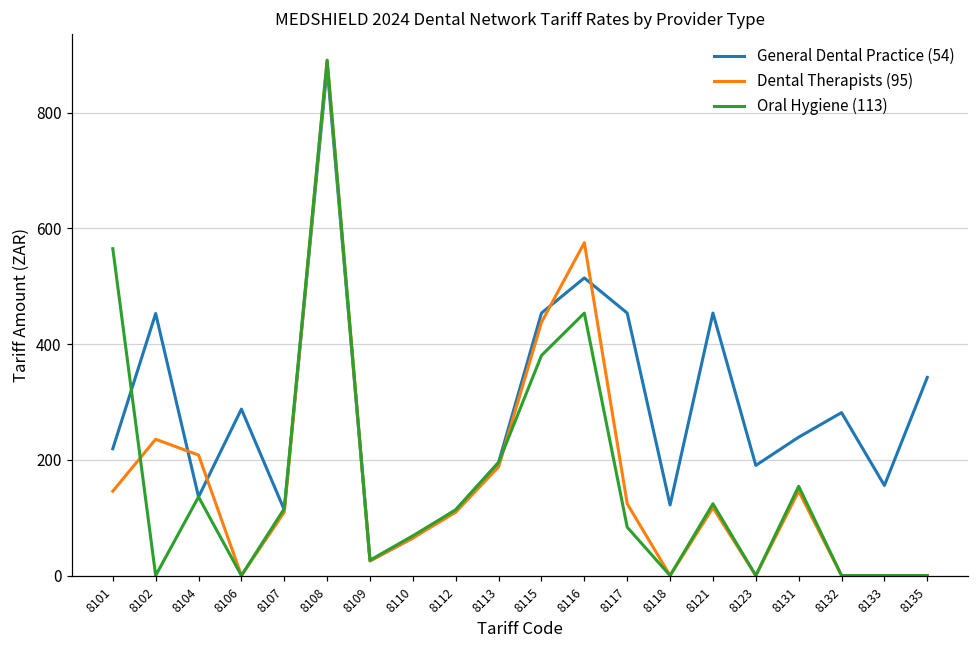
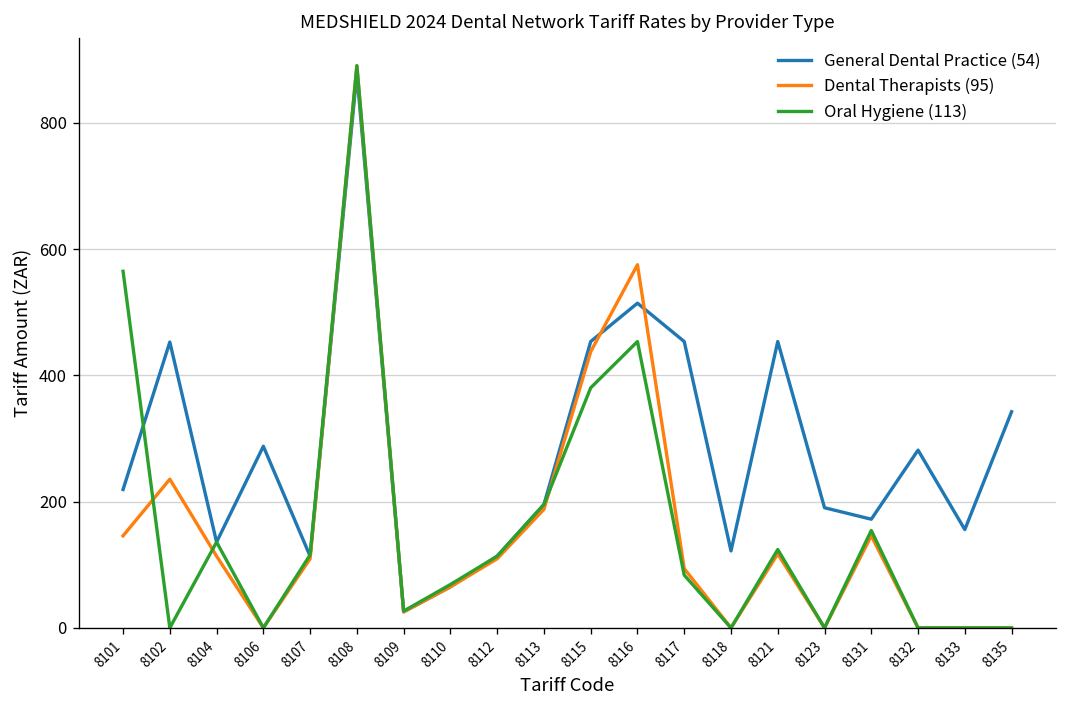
  {
    "General Dental Practice (54)": {
      "8101": 220,
      "8102": 450,
      "8106": 290,
      "8108": 880,
      "8115": 450,
      "8116": 510,
      "8117": 450,
      "8118": 120,
      "8121": 450,
      "8123": 190,
-     "8131": 240,
+     "8131": 170,
      "8132": 280,
      "8133": 160,
      "8135": 340
    },
    "Dental Therapists (95)": {
      "8101": 150,
      "8102": 240,
-     "8104": 210,
+     "8104": 110,
      "8113": 190,
      "8115": 440,
      "8116": 580,
-     "8117": 120,
+     "8117": 90,
      "8121": 120,
      "8131": 150
    },
    "Oral Hygiene (113)": {
      "8101": 560,
      "8102": 0,
      "8115": 380,
      "8116": 450,
      "8117": 80,
      "8121": 120,
      "8131": 150
    }
  }
